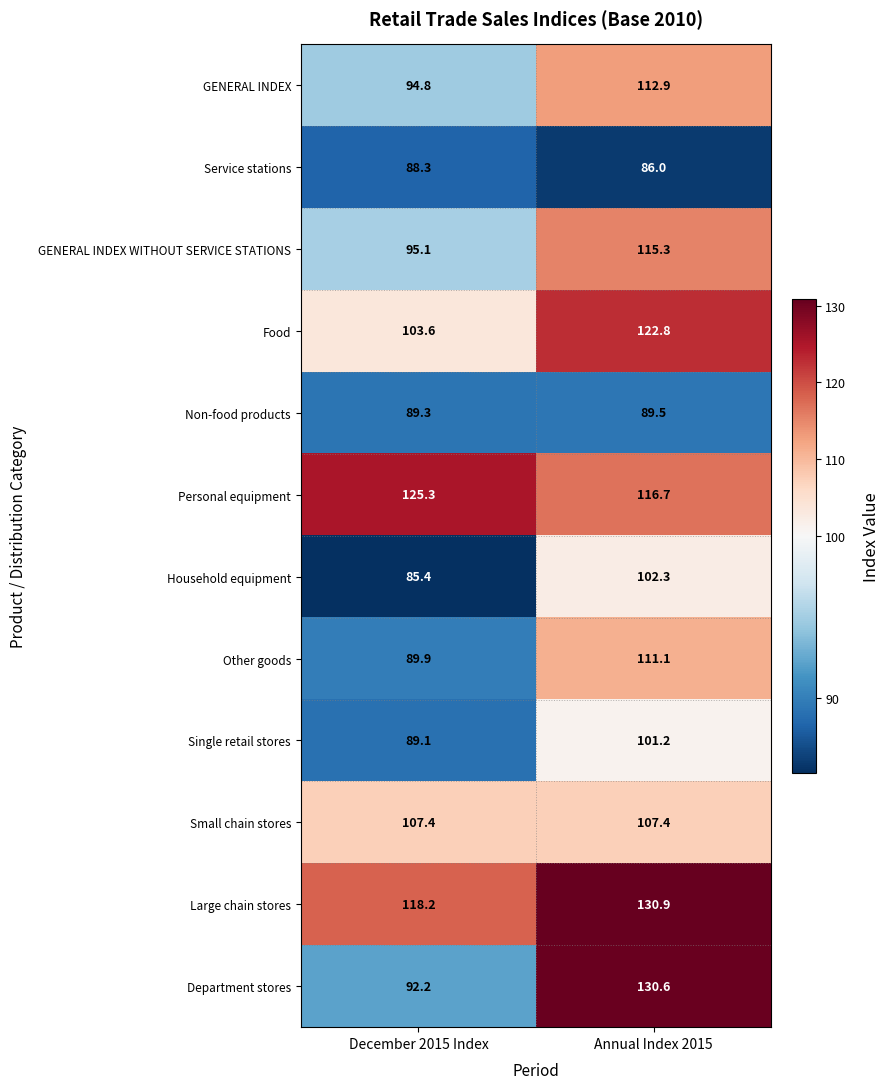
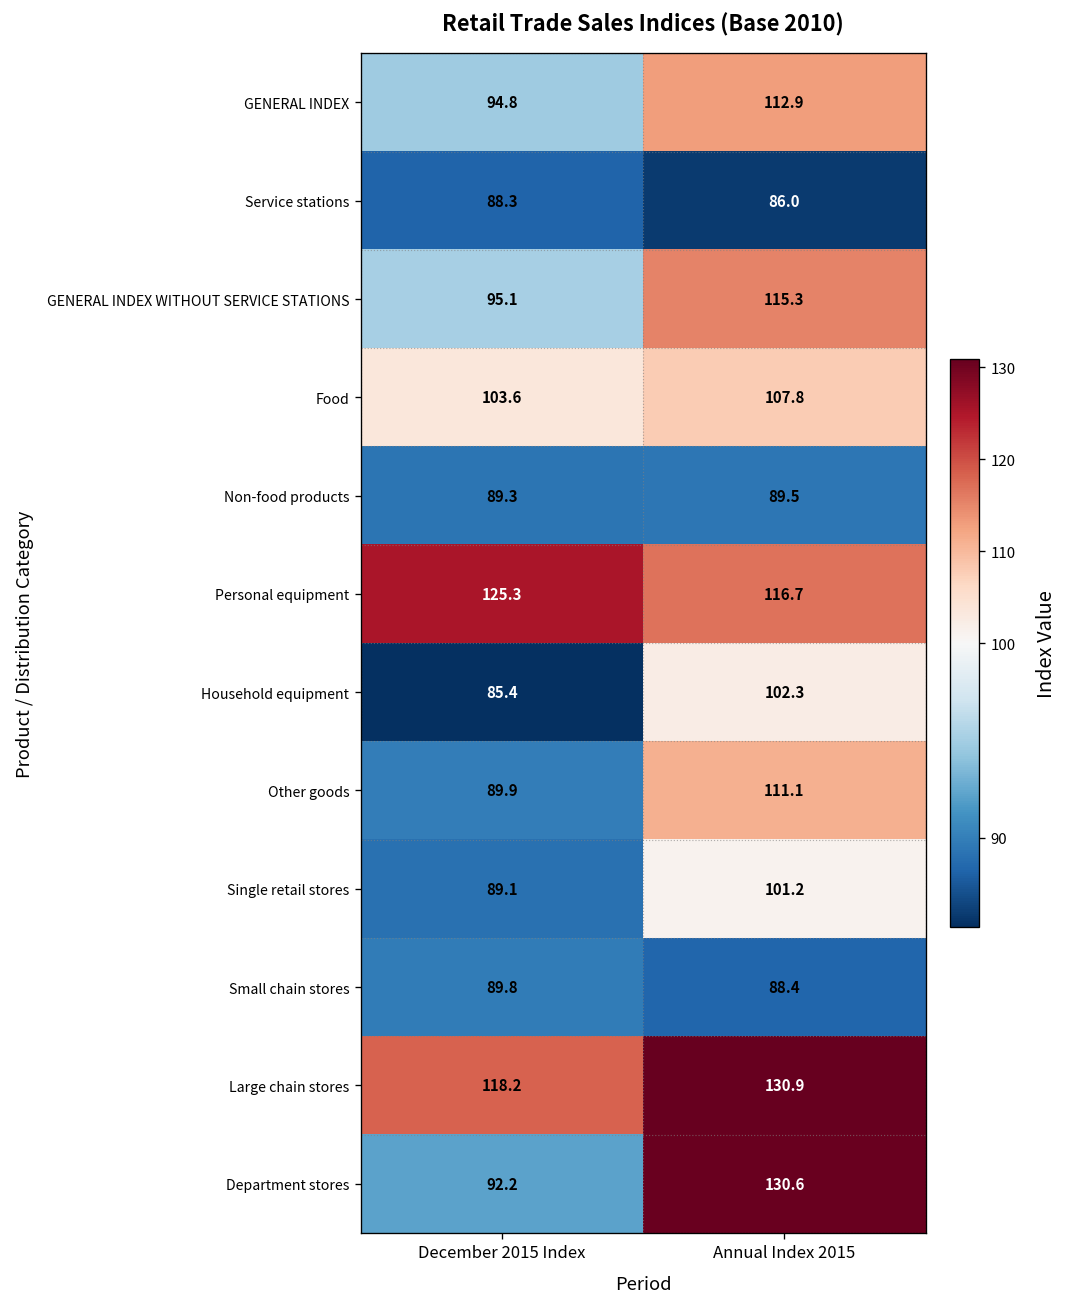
  {
    "GENERAL INDEX": {
      "December 2015 Index": 94.8,
      "Annual Index 2015": 112.9
    },
    "Service stations": {
      "December 2015 Index": 88.3,
      "Annual Index 2015": 86.0
    },
    "GENERAL INDEX WITHOUT SERVICE STATIONS": {
      "December 2015 Index": 95.1,
      "Annual Index 2015": 115.3
    },
    "Food": {
      "December 2015 Index": 103.6,
-     "Annual Index 2015": 122.8
+     "Annual Index 2015": 107.8
    },
    "Non-food products": {
      "December 2015 Index": 89.3,
      "Annual Index 2015": 89.5
    },
    "Personal equipment": {
      "December 2015 Index": 125.3,
      "Annual Index 2015": 116.7
    },
    "Household equipment": {
      "December 2015 Index": 85.4,
      "Annual Index 2015": 102.3
    },
    "Other goods": {
      "December 2015 Index": 89.9,
      "Annual Index 2015": 111.1
    },
    "Single retail stores": {
      "December 2015 Index": 89.1,
      "Annual Index 2015": 101.2
    },
    "Small chain stores": {
-     "December 2015 Index": 107.4,
-     "Annual Index 2015": 107.4
+     "December 2015 Index": 89.8,
+     "Annual Index 2015": 88.4
    },
    "Large chain stores": {
      "December 2015 Index": 118.2,
      "Annual Index 2015": 130.9
    },
    "Department stores": {
      "December 2015 Index": 92.2,
      "Annual Index 2015": 130.6
    }
  }
